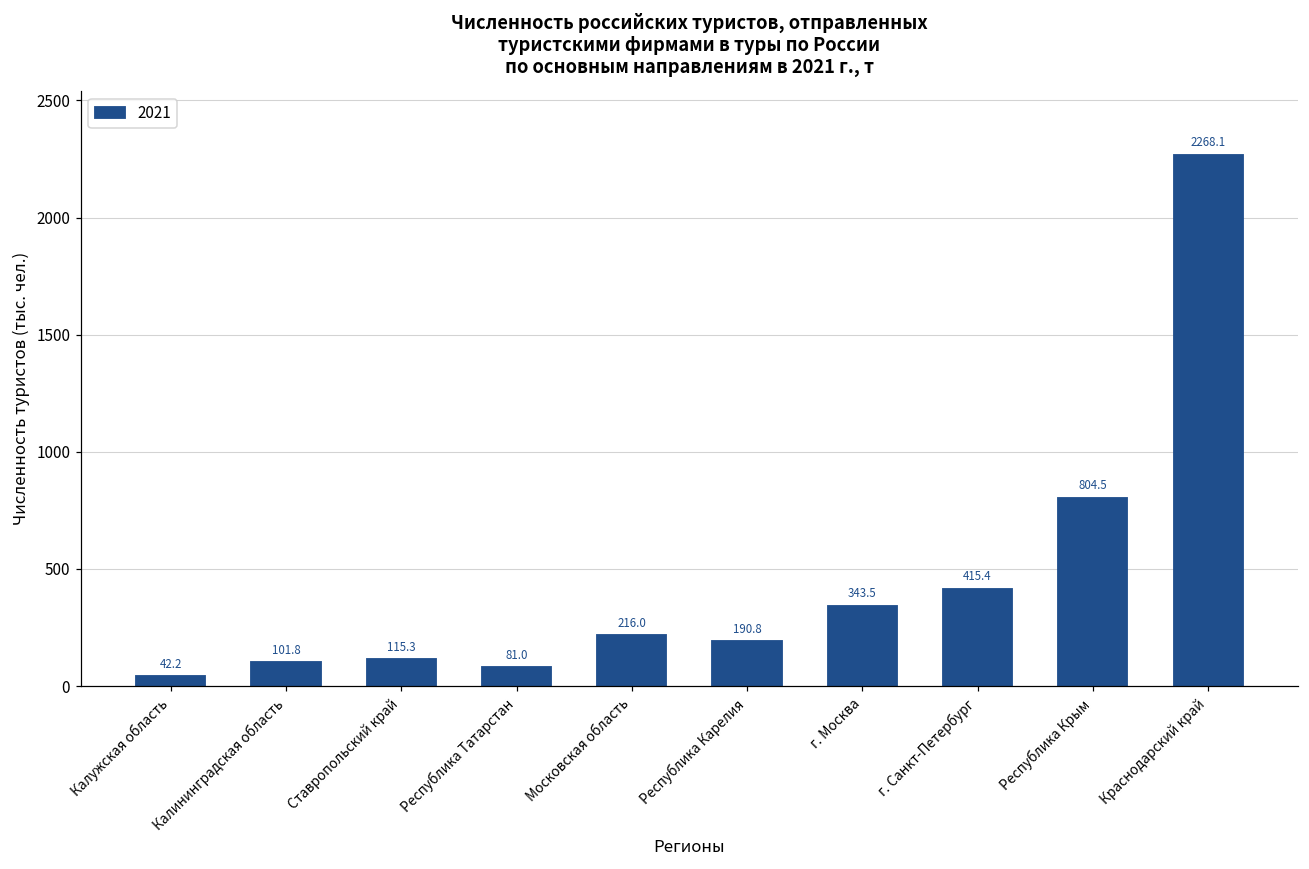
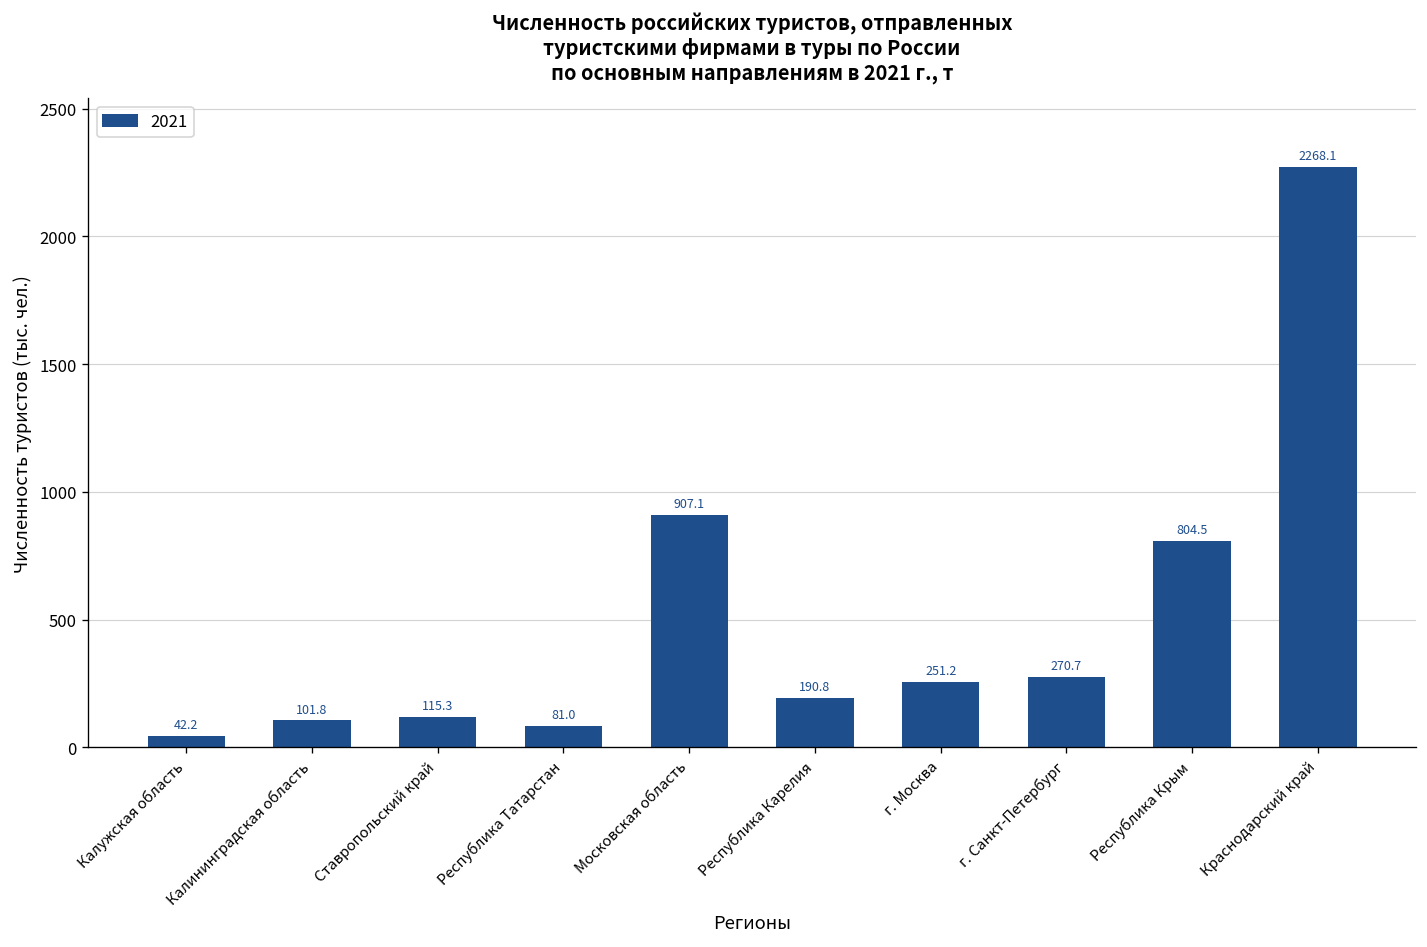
  {
    "Калужская область": 42.2,
    "Калининградская область": 101.8,
    "Ставропольский край": 115.3,
    "Республика Татарстан": 81.0,
-   "Московская область": 216.0,
+   "Московская область": 907.1,
    "Республика Карелия": 190.8,
-   "г. Москва": 343.5,
-   "г. Санкт-Петербург": 415.4,
+   "г. Москва": 251.2,
+   "г. Санкт-Петербург": 270.7,
    "Республика Крым": 804.5,
    "Краснодарский край": 2268.1
  }
